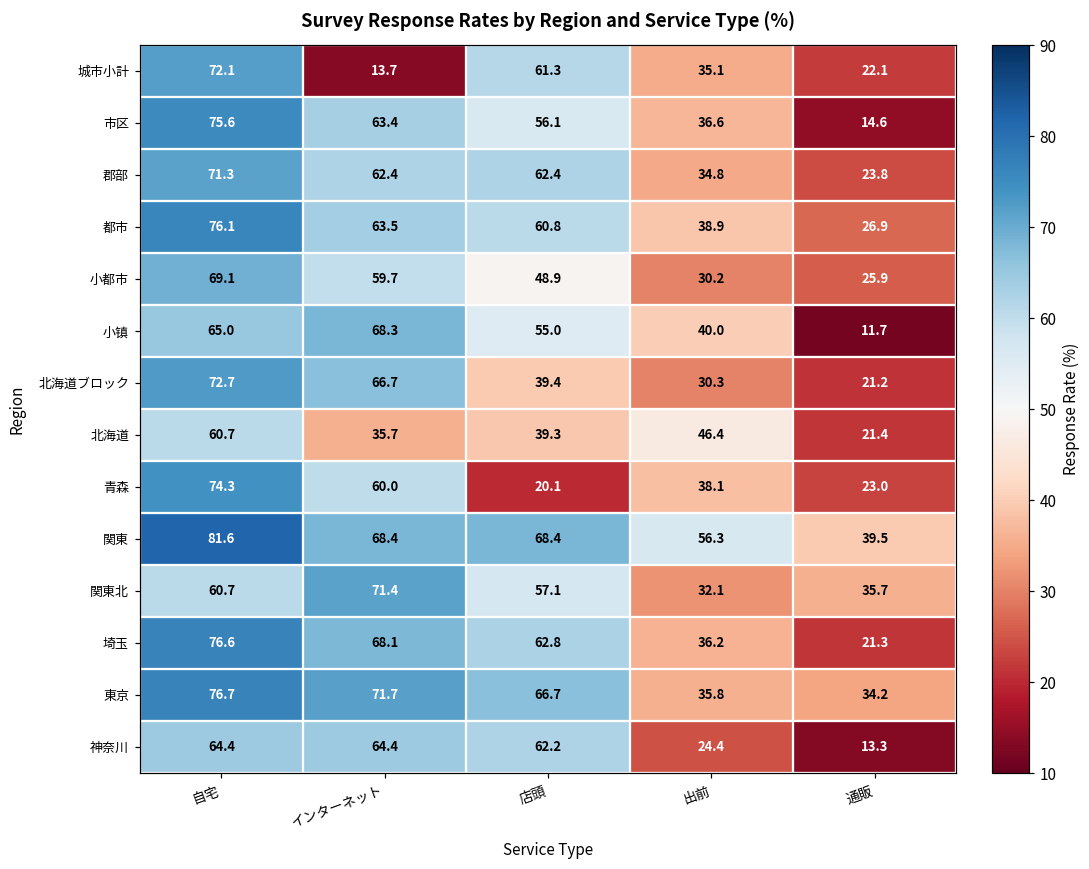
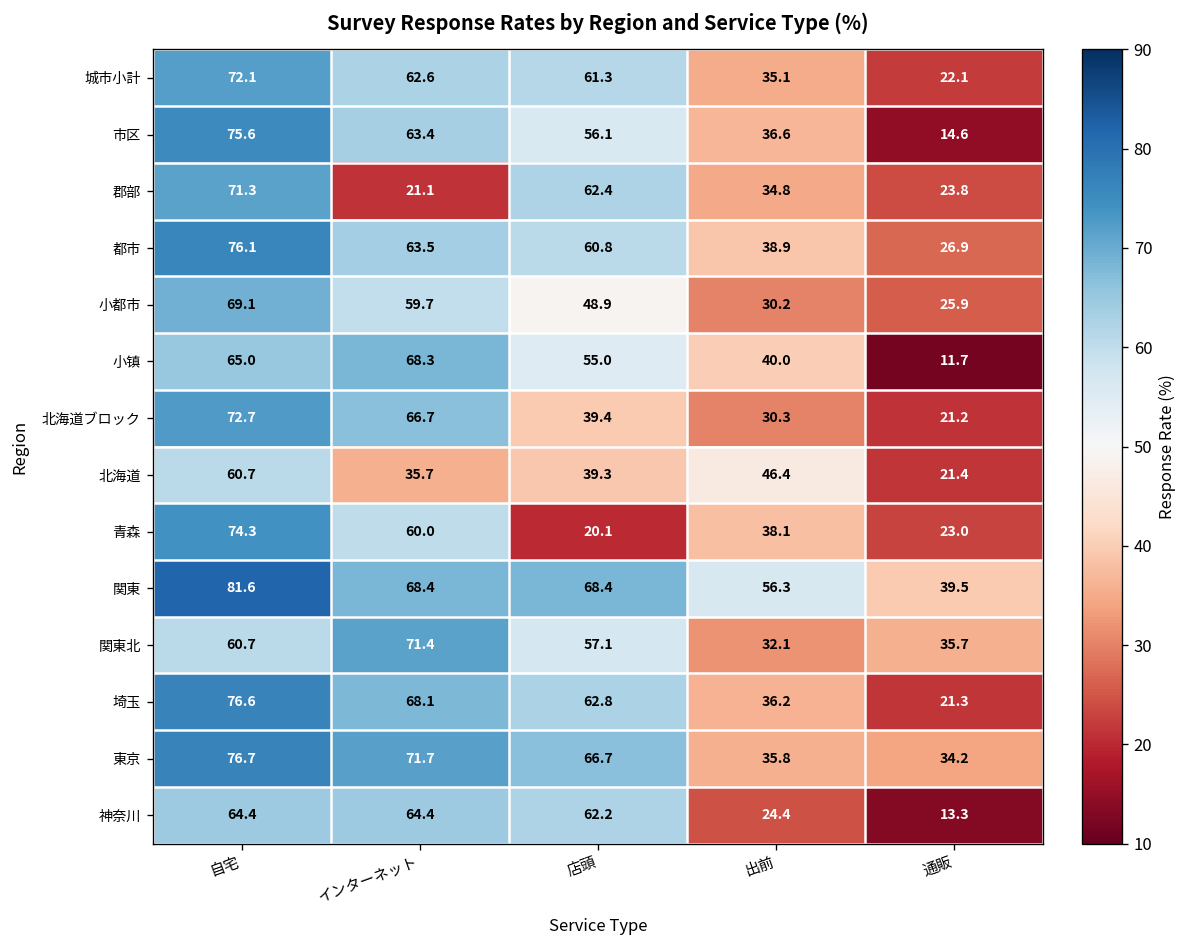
  {
    "城市小計": {
      "自宅": 72.1,
-     "インターネット": 13.7,
+     "インターネット": 62.6,
      "店頭": 61.3,
      "出前": 35.1,
      "通販": 22.1
    },
    "市区": {
      "自宅": 75.6,
      "インターネット": 63.4,
      "店頭": 56.1,
      "出前": 36.6,
      "通販": 14.6
    },
    "郡部": {
      "自宅": 71.3,
-     "インターネット": 62.4,
+     "インターネット": 21.1,
      "店頭": 62.4,
      "出前": 34.8,
      "通販": 23.8
    },
    "都市": {
      "自宅": 76.1,
      "インターネット": 63.5,
      "店頭": 60.8,
      "出前": 38.9,
      "通販": 26.9
    },
    "小都市": {
      "自宅": 69.1,
      "インターネット": 59.7,
      "店頭": 48.9,
      "出前": 30.2,
      "通販": 25.9
    },
    "小镇": {
      "自宅": 65.0,
      "インターネット": 68.3,
      "店頭": 55.0,
      "出前": 40.0,
      "通販": 11.7
    },
    "北海道ブロック": {
      "自宅": 72.7,
      "インターネット": 66.7,
      "店頭": 39.4,
      "出前": 30.3,
      "通販": 21.2
    },
    "北海道": {
      "自宅": 60.7,
      "インターネット": 35.7,
      "店頭": 39.3,
      "出前": 46.4,
      "通販": 21.4
    },
    "青森": {
      "自宅": 74.3,
      "インターネット": 60.0,
      "店頭": 20.1,
      "出前": 38.1,
      "通販": 23.0
    },
    "関東": {
      "自宅": 81.6,
      "インターネット": 68.4,
      "店頭": 68.4,
      "出前": 56.3,
      "通販": 39.5
    },
    "関東北": {
      "自宅": 60.7,
      "インターネット": 71.4,
      "店頭": 57.1,
      "出前": 32.1,
      "通販": 35.7
    },
    "埼玉": {
      "自宅": 76.6,
      "インターネット": 68.1,
      "店頭": 62.8,
      "出前": 36.2,
      "通販": 21.3
    },
    "東京": {
      "自宅": 76.7,
      "インターネット": 71.7,
      "店頭": 66.7,
      "出前": 35.8,
      "通販": 34.2
    },
    "神奈川": {
      "自宅": 64.4,
      "インターネット": 64.4,
      "店頭": 62.2,
      "出前": 24.4,
      "通販": 13.3
    }
  }
